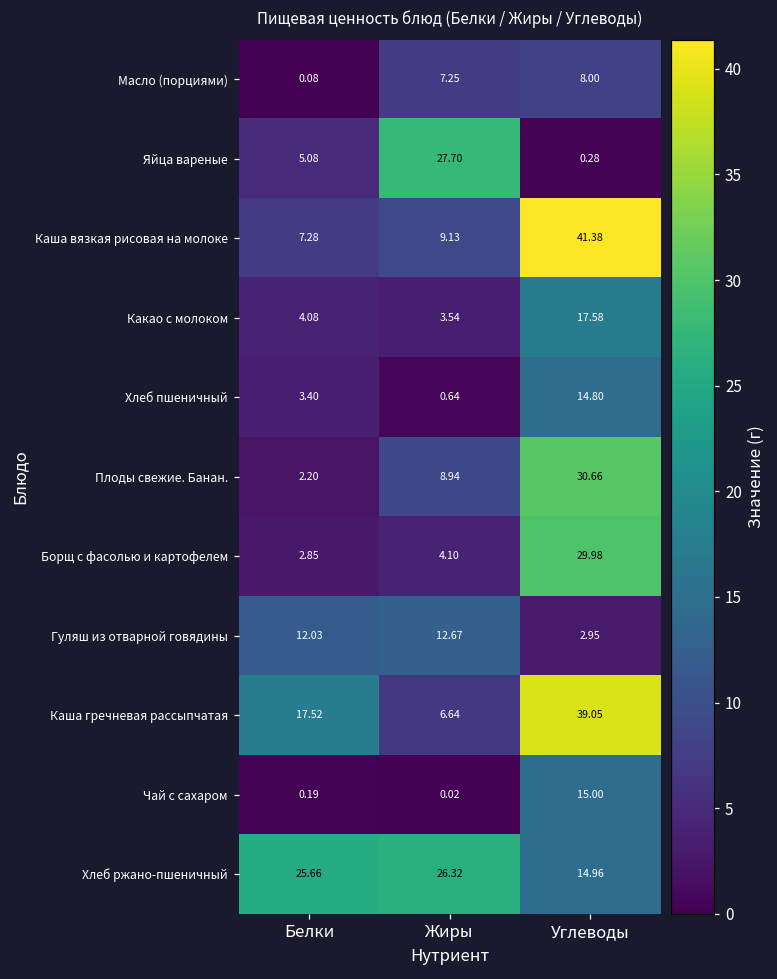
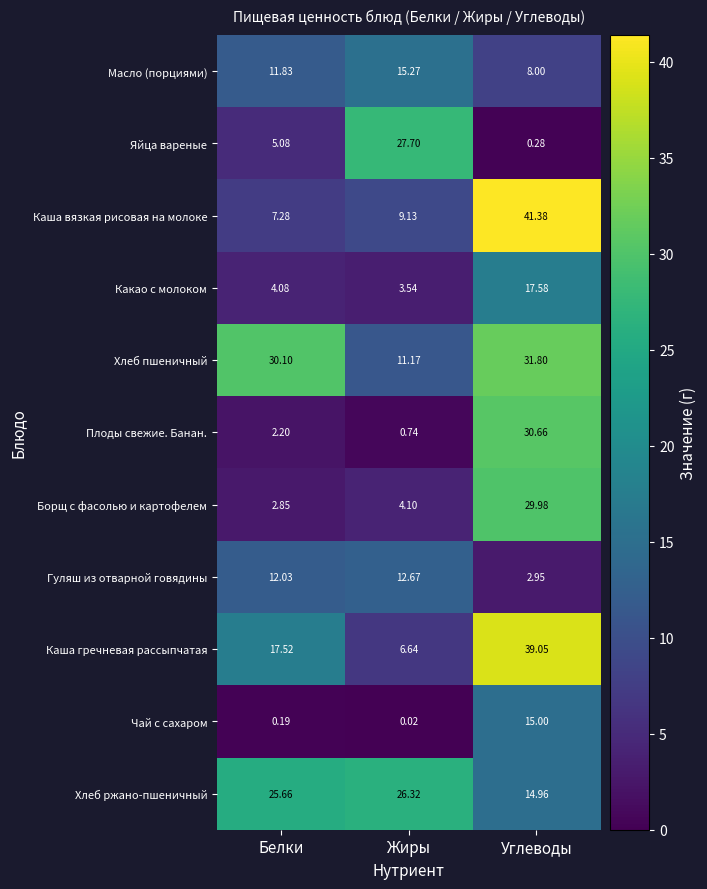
  {
    "Масло (порциями)": {
-     "Белки": 0.08,
-     "Жиры": 7.25,
+     "Белки": 11.83,
+     "Жиры": 15.27,
      "Углеводы": 8.00
    },
    "Яйца вареные": {
      "Белки": 5.08,
      "Жиры": 27.70,
      "Углеводы": 0.28
    },
    "Каша вязкая рисовая на молоке": {
      "Белки": 7.28,
      "Жиры": 9.13,
      "Углеводы": 41.38
    },
    "Какао с молоком": {
      "Белки": 4.08,
      "Жиры": 3.54,
      "Углеводы": 17.58
    },
    "Хлеб пшеничный": {
-     "Белки": 3.40,
-     "Жиры": 0.64,
-     "Углеводы": 14.80
+     "Белки": 30.10,
+     "Жиры": 11.17,
+     "Углеводы": 31.80
    },
    "Плоды свежие. Банан.": {
      "Белки": 2.20,
-     "Жиры": 8.94,
+     "Жиры": 0.74,
      "Углеводы": 30.66
    },
    "Борщ с фасолью и картофелем": {
      "Белки": 2.85,
      "Жиры": 4.10,
      "Углеводы": 29.98
    },
    "Гуляш из отварной говядины": {
      "Белки": 12.03,
      "Жиры": 12.67,
      "Углеводы": 2.95
    },
    "Каша гречневая рассыпчатая": {
      "Белки": 17.52,
      "Жиры": 6.64,
      "Углеводы": 39.05
    },
    "Чай с сахаром": {
      "Белки": 0.19,
      "Жиры": 0.02,
      "Углеводы": 15.00
    },
    "Хлеб ржано-пшеничный": {
      "Белки": 25.66,
      "Жиры": 26.32,
      "Углеводы": 14.96
    }
  }
